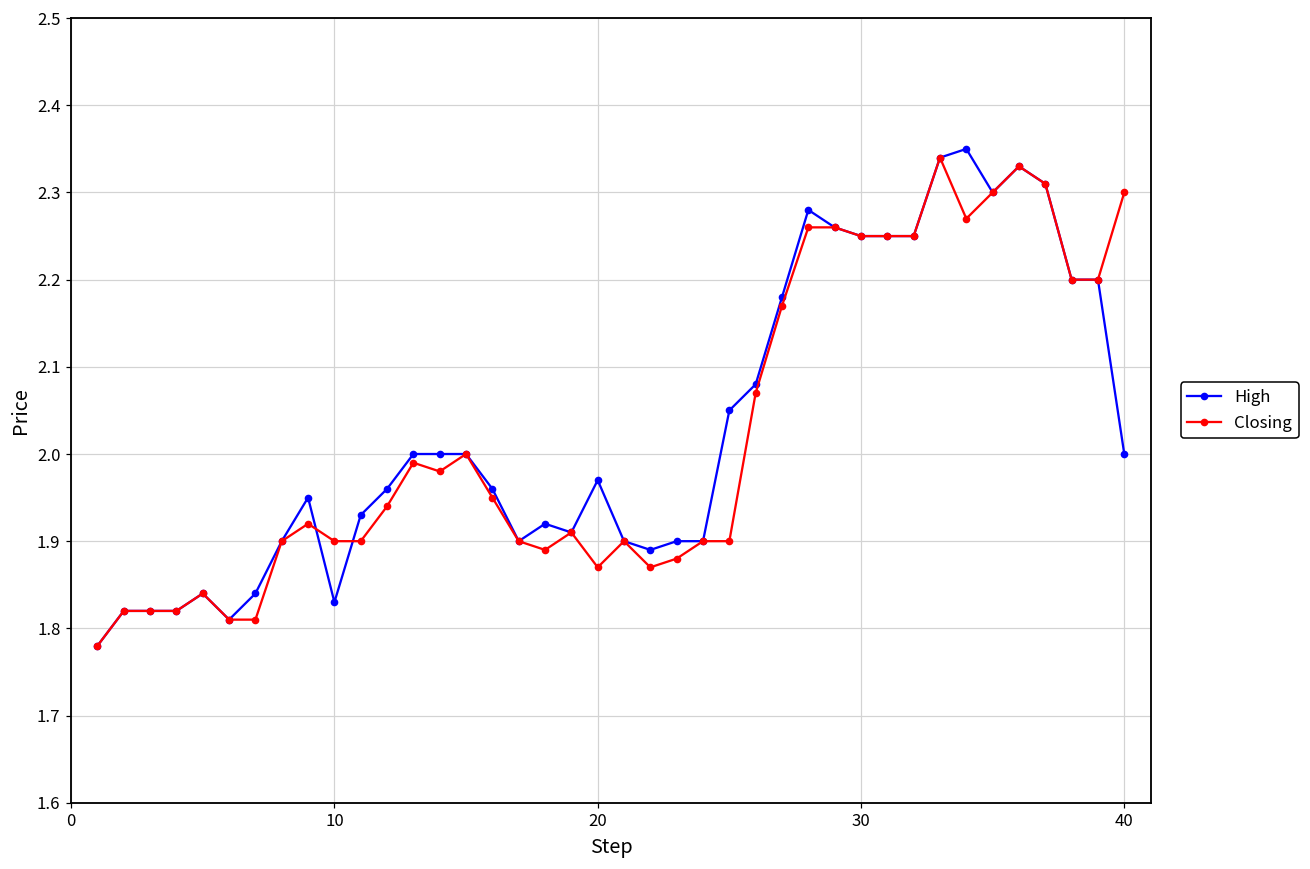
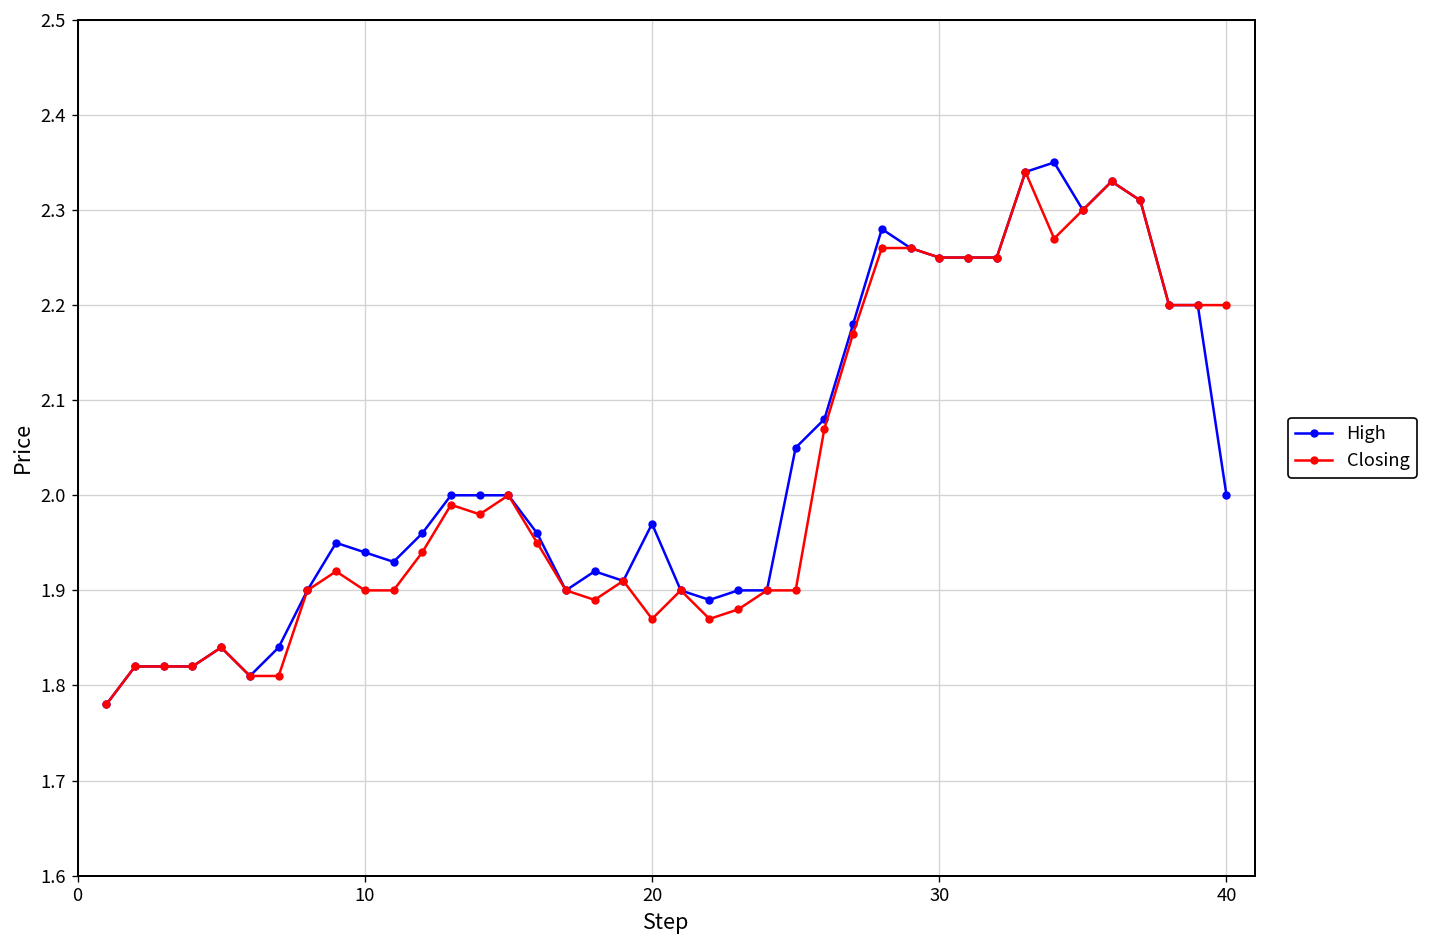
  {
    "High": {
-     "10": 1.83,
+     "10": 1.94,
      "20": 1.97,
      "40": 2.00
    },
    "Closing": {
      "10": 1.9,
      "20": 1.87,
-     "40": 2.3
+     "40": 2.2
    }
  }
